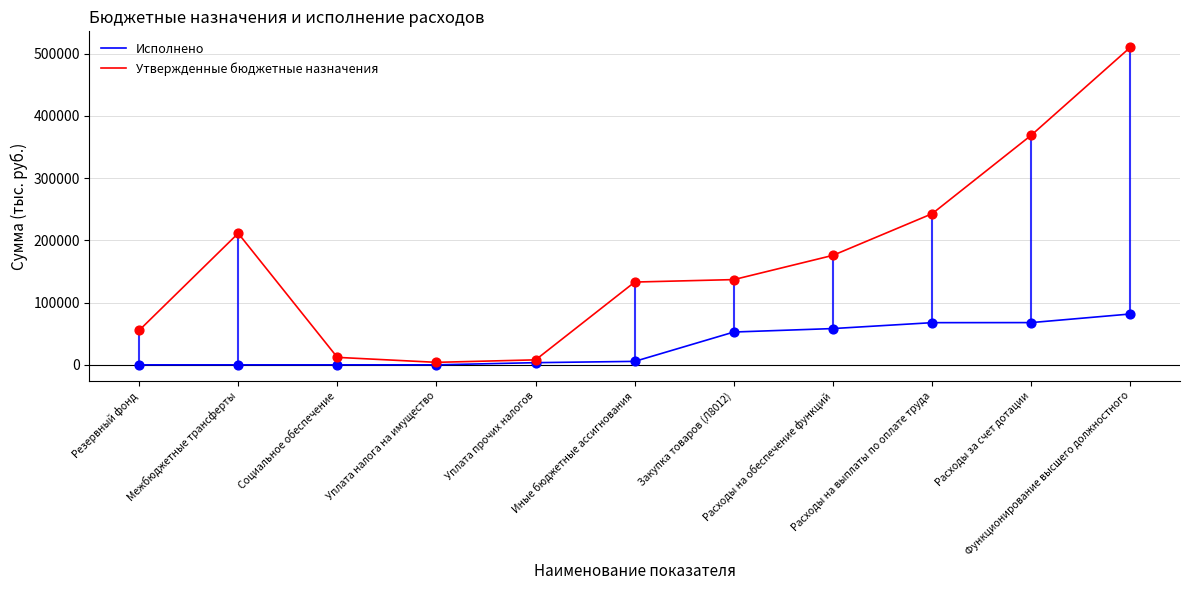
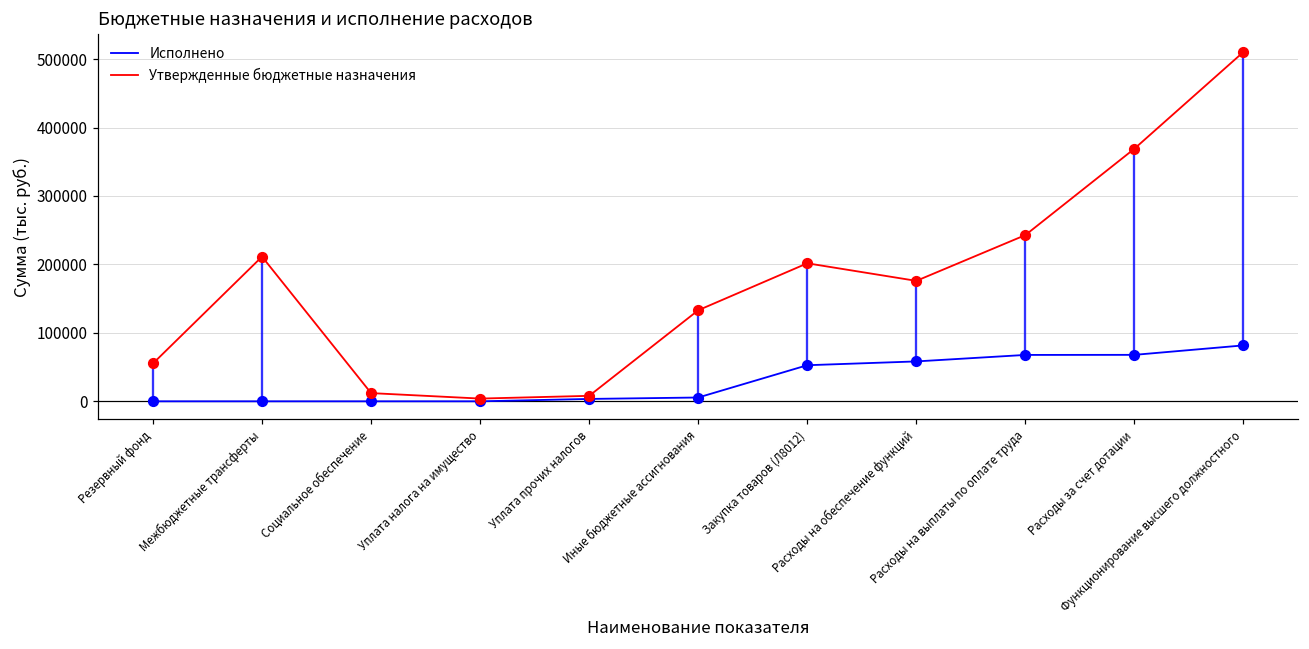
  {
    "Исполнено": {
      "Резервный фонд": 0,
      "Межбюджетные трансферты": 0,
      "Социальное обеспечение": 0,
      "Уплата прочих налогов": 0,
      "Иные бюджетные ассигнования": 10000,
      "Закупка товаров (Л8012)": 50000,
      "Расходы на обеспечение функций": 60000,
      "Расходы на выплаты по оплате труда": 70000,
      "Расходы за счет дотации": 70000,
      "Функционирование высшего должностного": 80000
    },
    "Утвержденные бюджетные назначения": {
      "Резервный фонд": 60000,
      "Межбюджетные трансферты": 210000,
      "Социальное обеспечение": 10000,
      "Уплата прочих налогов": 10000,
      "Иные бюджетные ассигнования": 130000,
-     "Закупка товаров (Л8012)": 140000,
+     "Закупка товаров (Л8012)": 200000,
      "Расходы на обеспечение функций": 180000,
      "Расходы на выплаты по оплате труда": 240000,
      "Расходы за счет дотации": 370000,
      "Функционирование высшего должностного": 510000
    }
  }
